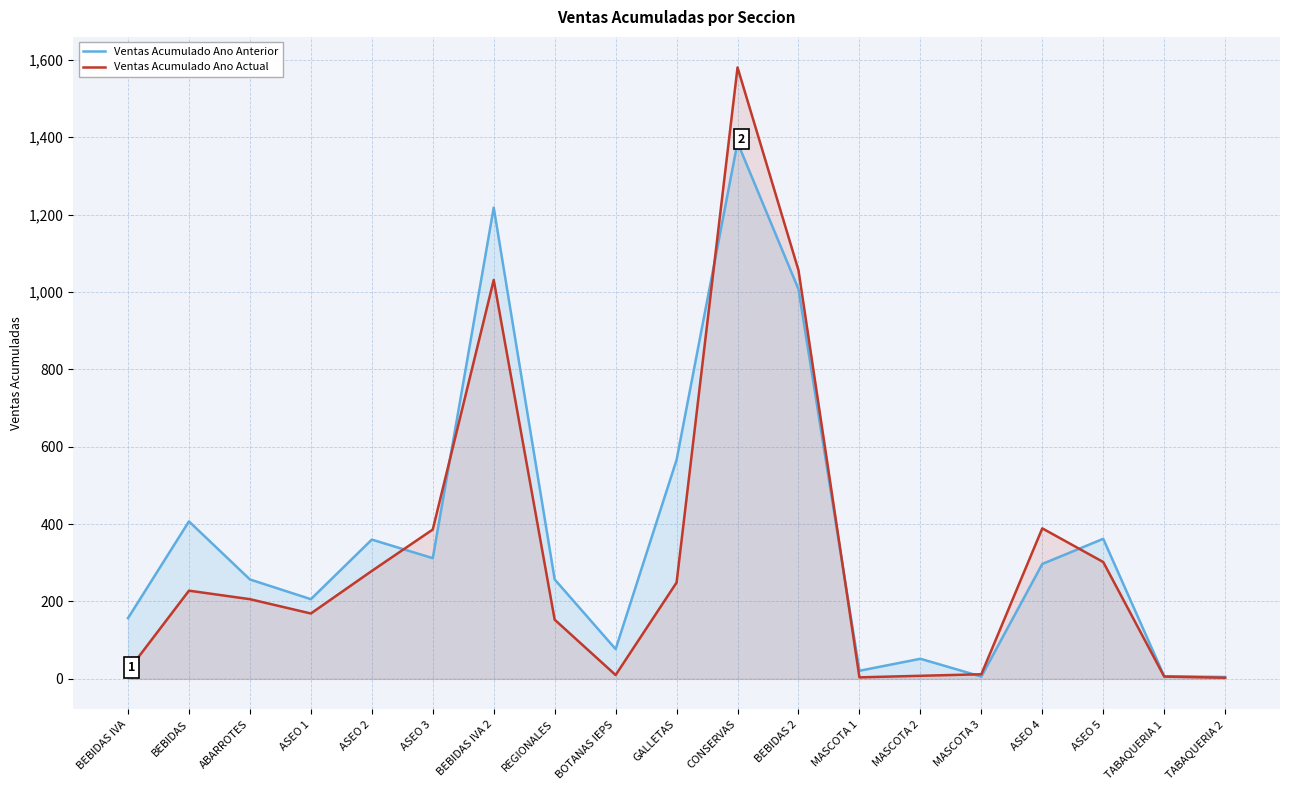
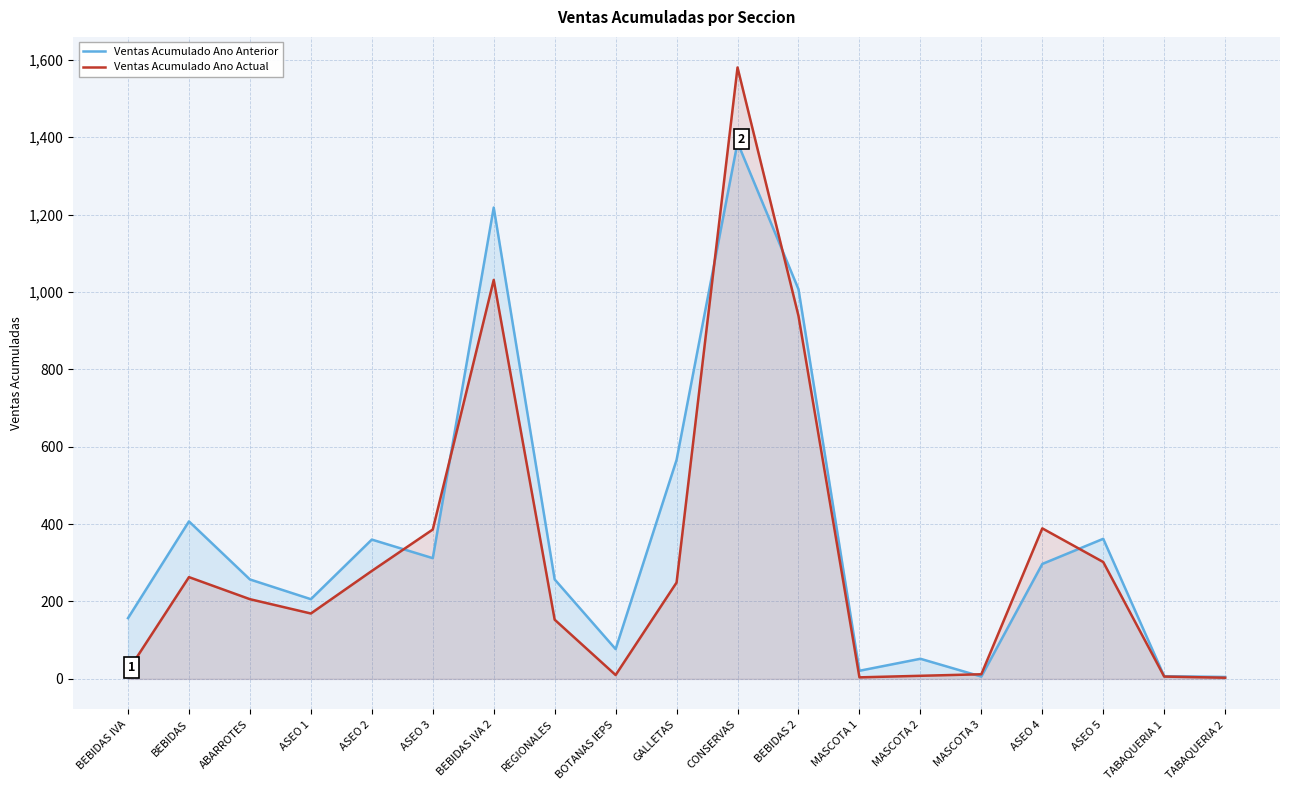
  {
    "Ventas Acumulado Ano Anterior": {
      "BEBIDAS IVA": "160",
      "BEBIDAS": "410",
      "ABARROTES": "260",
      "ASEO 1": "210",
      "ASEO 2": "360",
      "ASEO 3": "310",
      "BEBIDAS IVA 2": "1,220",
      "REGIONALES": "260",
      "BOTANAS IEPS": "80",
      "GALLETAS": "570",
      "BEBIDAS 2": "1,010",
      "MASCOTA 1": "20",
      "MASCOTA 2": "50",
      "ASEO 4": "300",
      "ASEO 5": "360"
    },
    "Ventas Acumulado Ano Actual": {
-     "BEBIDAS": "230",
+     "BEBIDAS": "260",
      "ABARROTES": "210",
      "ASEO 1": "170",
      "ASEO 2": "280",
      "ASEO 3": "390",
      "BEBIDAS IVA 2": "1,030",
      "REGIONALES": "150",
      "BOTANAS IEPS": "10",
      "GALLETAS": "250",
      "CONSERVAS": "1,580",
-     "BEBIDAS 2": "1,060",
+     "BEBIDAS 2": "940",
      "MASCOTA 1": "0",
      "MASCOTA 2": "10",
      "ASEO 4": "390",
      "ASEO 5": "300"
    }
  }
